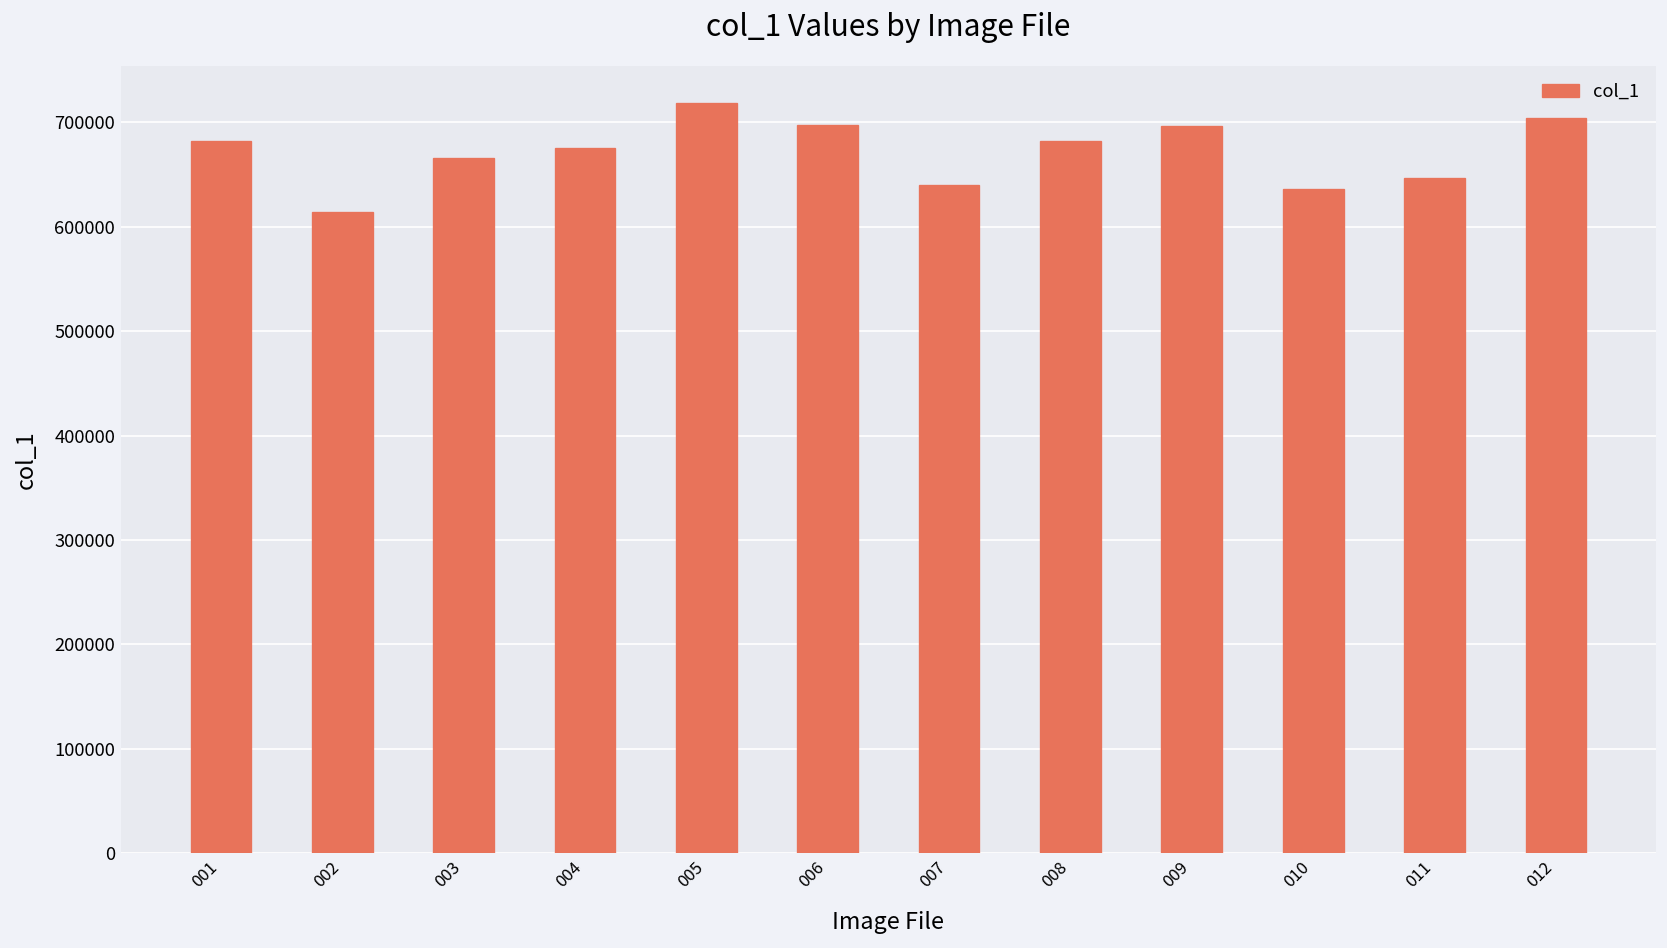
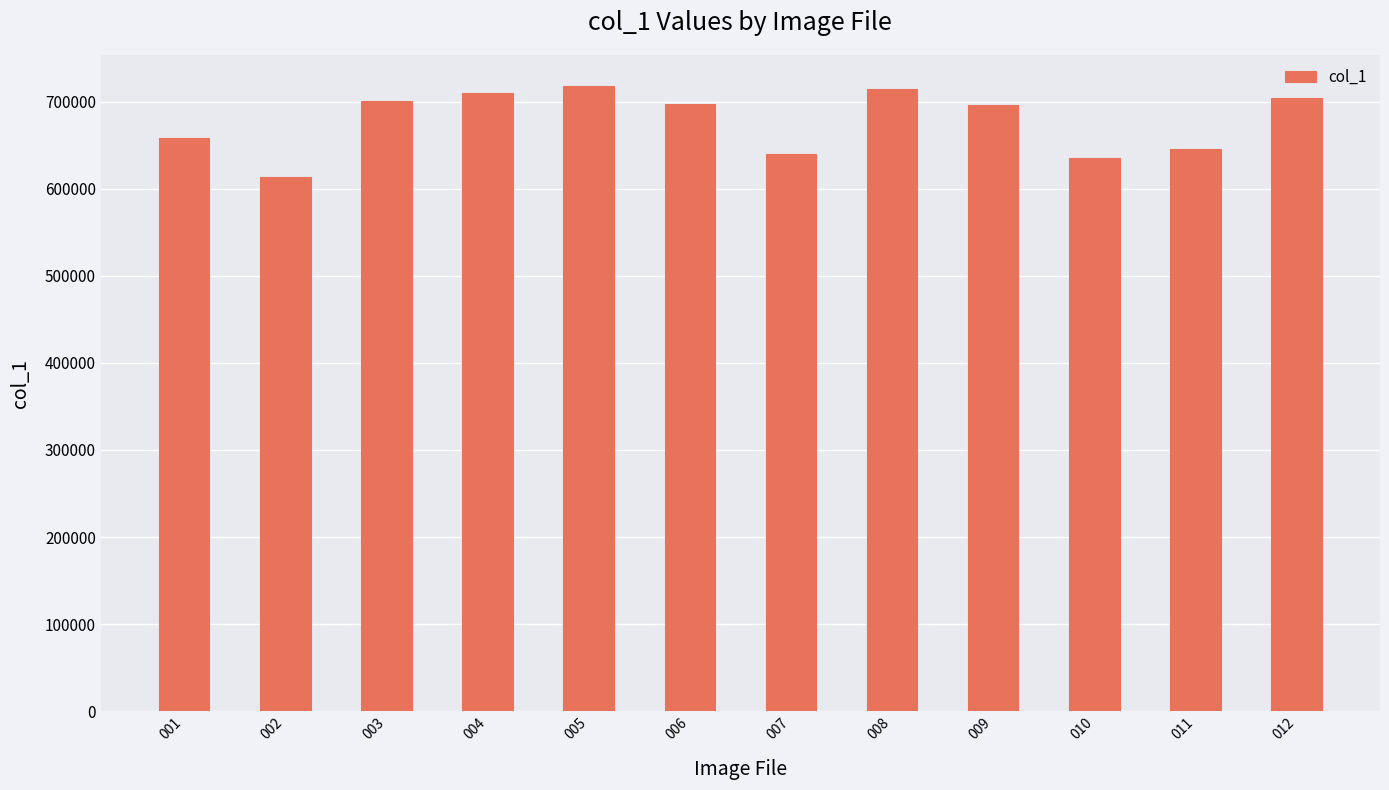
  {
-   "001": 680000,
+   "001": 660000,
    "002": 610000,
-   "003": 670000,
-   "004": 680000,
+   "003": 700000,
+   "004": 710000,
    "005": 720000,
    "006": 700000,
    "007": 640000,
-   "008": 680000,
+   "008": 710000,
    "009": 700000,
    "010": 640000,
    "011": 650000,
    "012": 700000
  }
